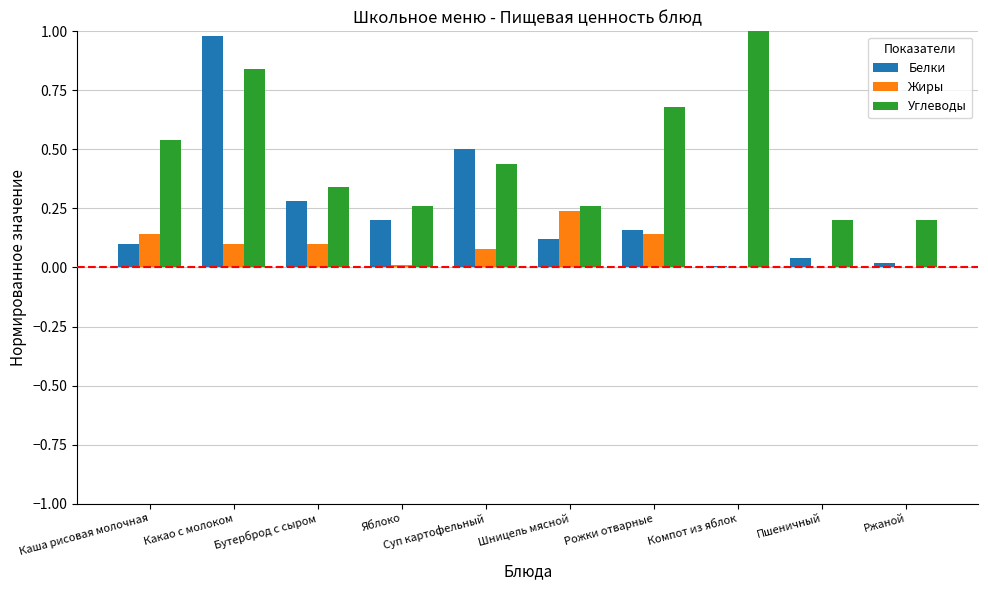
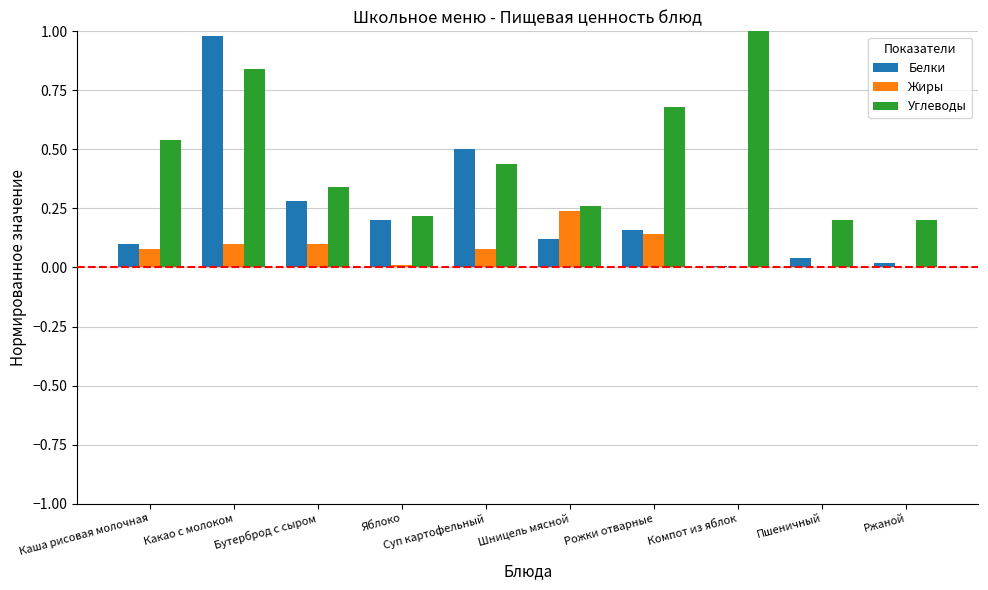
  {
    "Белки": {
      "Каша рисовая молочная": 0.10,
      "Какао с молоком": 0.98,
      "Бутерброд с сыром": 0.28,
      "Яблоко": 0.20,
      "Суп картофельный": 0.50,
      "Шницель мясной": 0.12,
      "Рожки отварные": 0.16,
      "Пшеничный": 0.04,
      "Ржаной": 0.02
    },
    "Жиры": {
-     "Каша рисовая молочная": 0.14,
+     "Каша рисовая молочная": 0.08,
      "Какао с молоком": 0.10,
      "Бутерброд с сыром": 0.10,
      "Яблоко": 0.01,
      "Суп картофельный": 0.08,
      "Шницель мясной": 0.24,
      "Рожки отварные": 0.14,
      "Компот из яблок": 0.00
    },
    "Углеводы": {
      "Каша рисовая молочная": 0.54,
      "Какао с молоком": 0.84,
      "Бутерброд с сыром": 0.34,
-     "Яблоко": 0.26,
+     "Яблоко": 0.22,
      "Суп картофельный": 0.44,
      "Шницель мясной": 0.26,
      "Рожки отварные": 0.68,
      "Компот из яблок": 1.00,
      "Пшеничный": 0.20,
      "Ржаной": 0.20
    }
  }
